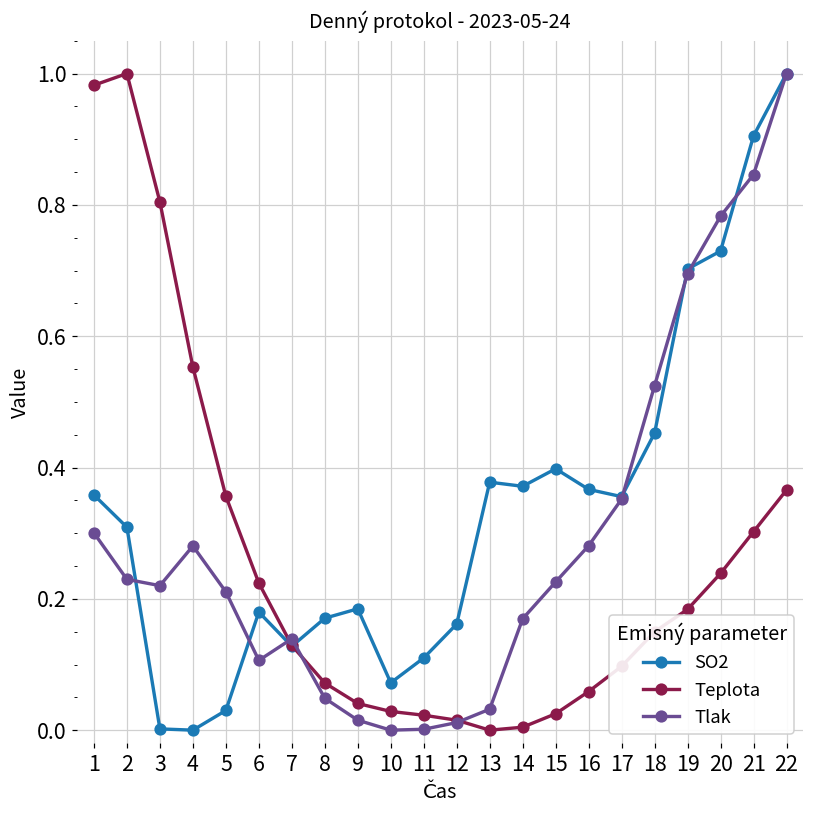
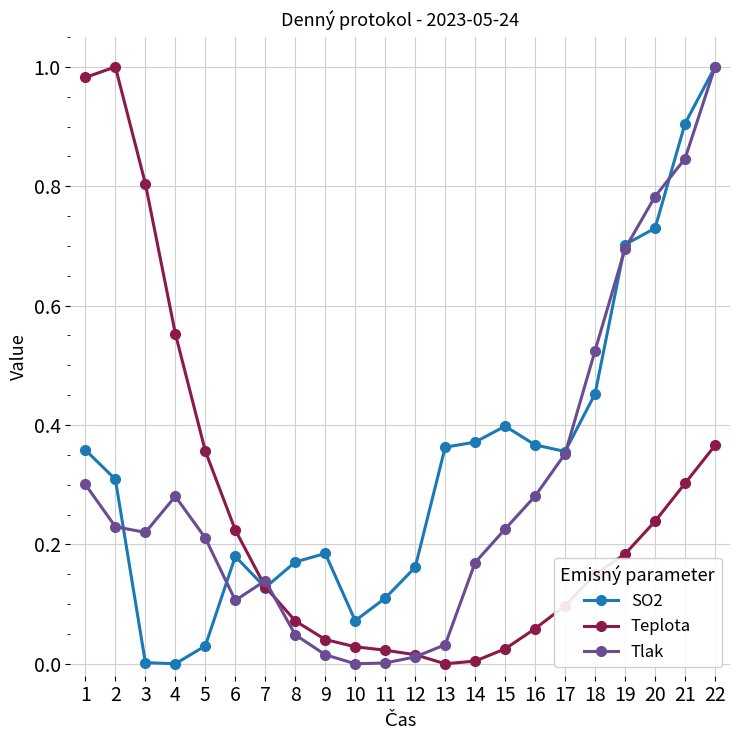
  {
    "SO2": {
      "1": 0.36,
      "2": 0.31,
      "3": 0.00,
      "4": 0.00,
      "5": 0.03,
      "6": 0.18,
      "8": 0.17,
      "9": 0.18,
      "10": 0.07,
      "11": 0.11,
      "12": 0.16,
-     "13": 0.38,
+     "13": 0.36,
      "14": 0.37,
      "15": 0.40,
      "16": 0.37,
      "18": 0.45,
      "19": 0.70,
      "20": 0.73,
      "21": 0.91
    },
    "Teplota": {
      "1": 0.98,
      "2": 1.00,
      "3": 0.80,
      "4": 0.55,
      "5": 0.36,
      "6": 0.22,
      "8": 0.07,
      "9": 0.04,
      "10": 0.03,
      "11": 0.02,
      "13": 0.00,
      "14": 0.00,
      "15": 0.02,
      "16": 0.06,
      "19": 0.18,
      "20": 0.24,
      "21": 0.30,
      "22": 0.37
    },
    "Tlak": {
      "1": 0.30,
      "2": 0.23,
      "3": 0.22,
      "4": 0.28,
      "5": 0.21,
      "6": 0.11,
      "7": 0.14,
      "8": 0.05,
      "9": 0.02,
      "10": 0.00,
      "11": 0.00,
      "13": 0.03,
      "14": 0.17,
      "15": 0.23,
      "16": 0.28,
      "18": 0.52,
      "19": 0.70,
      "20": 0.78,
      "21": 0.85
    }
  }
